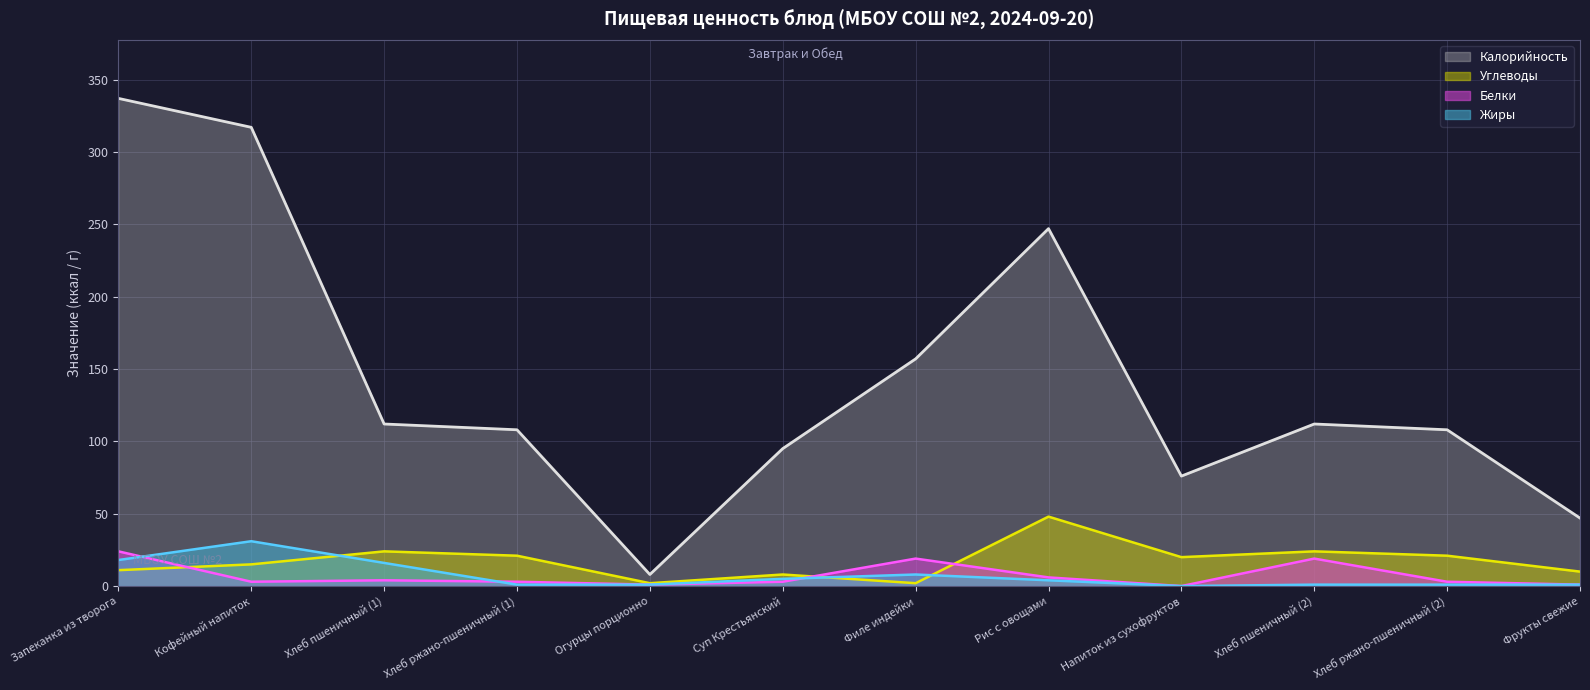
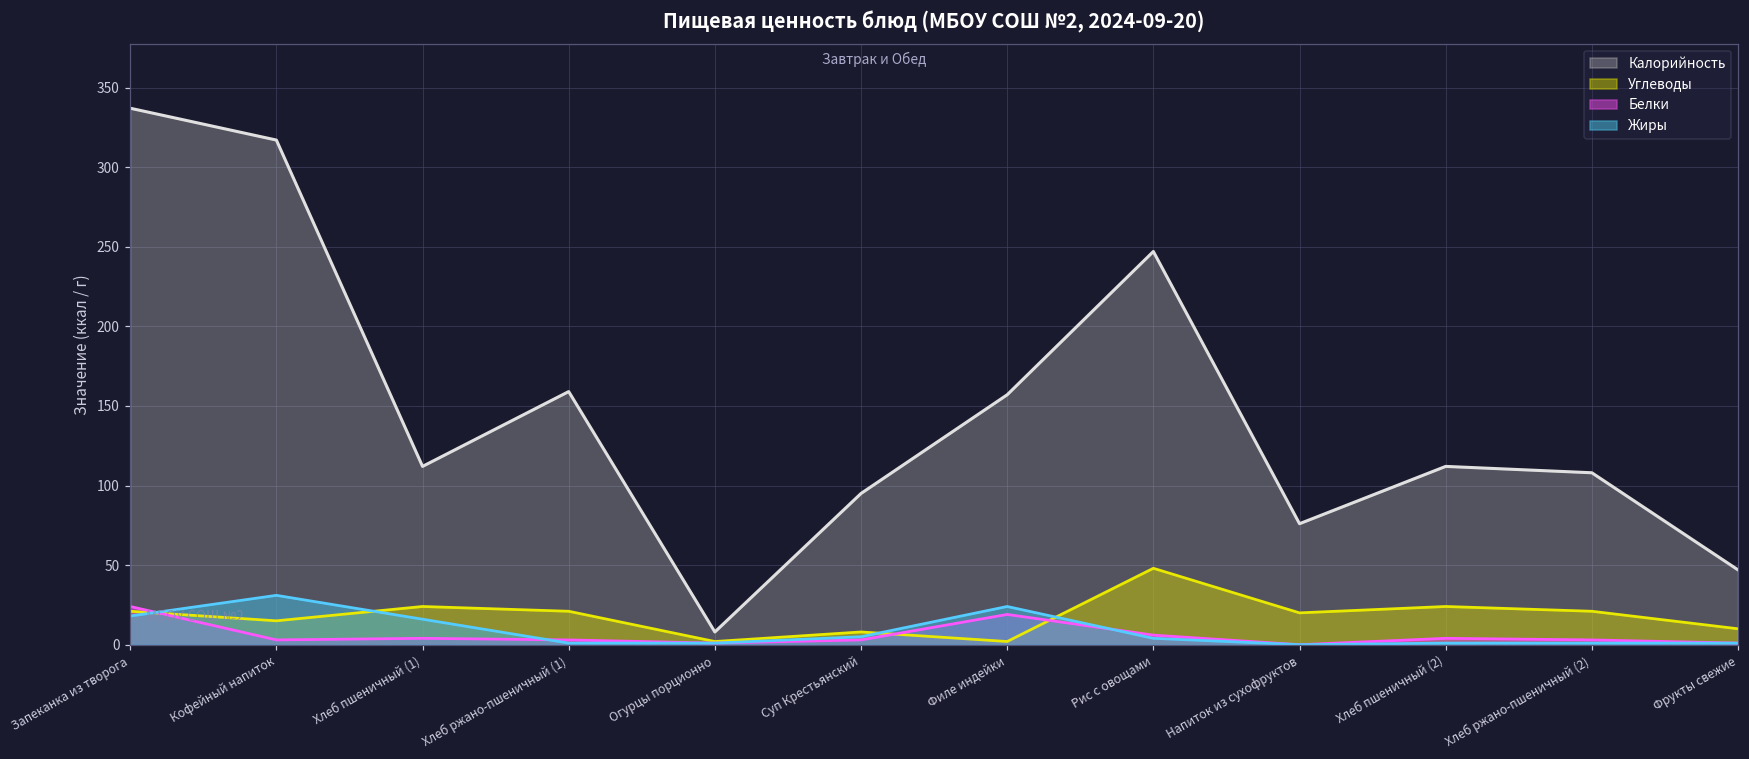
  {
    "Калорийность": {
      "Запеканка из творога": 337,
      "Кофейный напиток": 317,
      "Хлеб пшеничный (1)": 112,
-     "Хлеб ржано-пшеничный (1)": 108,
+     "Хлеб ржано-пшеничный (1)": 159,
      "Огурцы порционно": 8,
      "Суп Крестьянский": 95,
      "Филе индейки": 157,
      "Рис с овощами": 247,
      "Напиток из сухофруктов": 76,
      "Хлеб пшеничный (2)": 112,
      "Хлеб ржано-пшеничный (2)": 108,
      "Фрукты свежие": 47
    },
    "Углеводы": {
-     "Запеканка из творога": 11,
+     "Запеканка из творога": 21,
      "Кофейный напиток": 15,
      "Хлеб пшеничный (1)": 24,
      "Хлеб ржано-пшеничный (1)": 21,
      "Суп Крестьянский": 8,
      "Филе индейки": 2,
      "Рис с овощами": 48,
      "Напиток из сухофруктов": 20,
      "Хлеб пшеничный (2)": 24,
      "Хлеб ржано-пшеничный (2)": 21,
      "Фрукты свежие": 10
    },
    "Белки": {
      "Кофейный напиток": 3,
      "Хлеб пшеничный (1)": 4,
      "Хлеб ржано-пшеничный (1)": 3,
      "Суп Крестьянский": 3,
      "Филе индейки": 19,
      "Рис с овощами": 6,
-     "Хлеб пшеничный (2)": 19,
+     "Хлеб пшеничный (2)": 4,
      "Хлеб ржано-пшеничный (2)": 3
    },
    "Жиры": {
      "Кофейный напиток": 31,
      "Хлеб пшеничный (1)": 16,
      "Хлеб ржано-пшеничный (1)": 1,
      "Суп Крестьянский": 5,
-     "Филе индейки": 8,
+     "Филе индейки": 24,
      "Рис с овощами": 4,
      "Хлеб пшеничный (2)": 1,
      "Хлеб ржано-пшеничный (2)": 1
    }
  }
